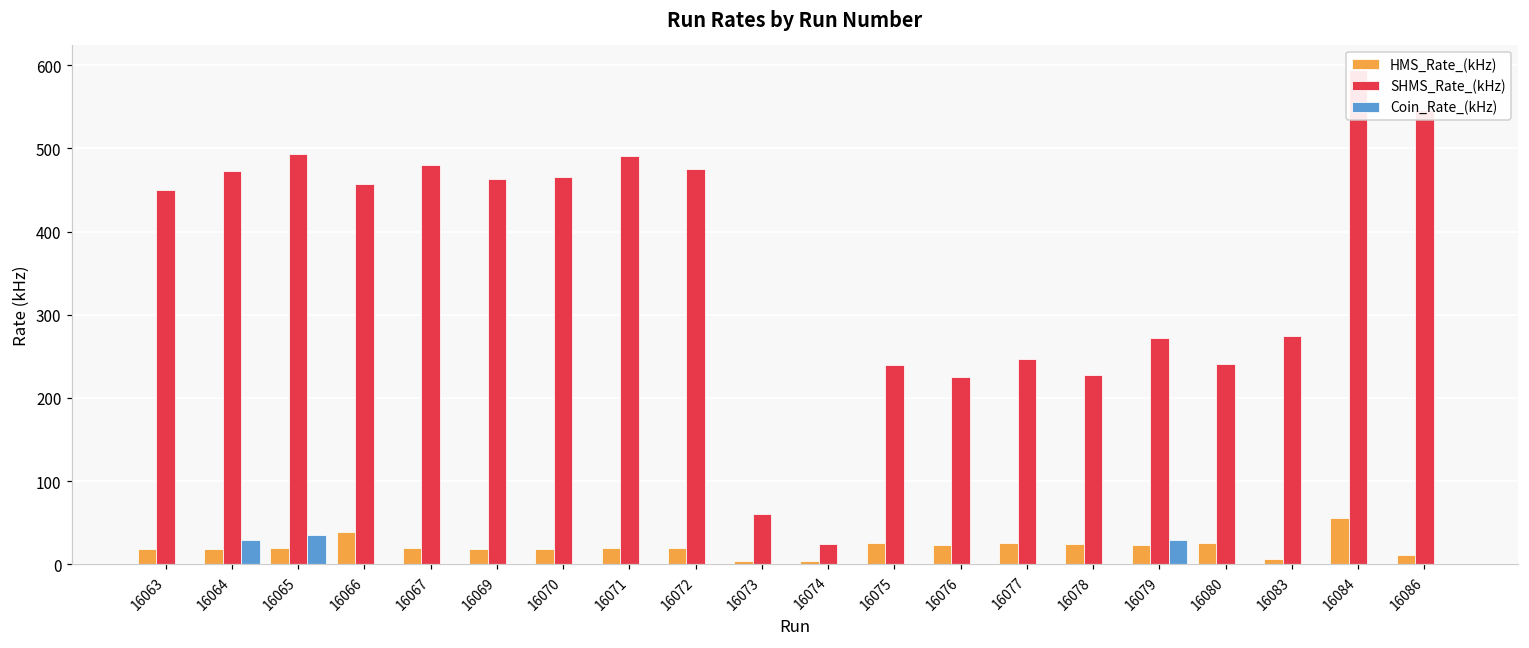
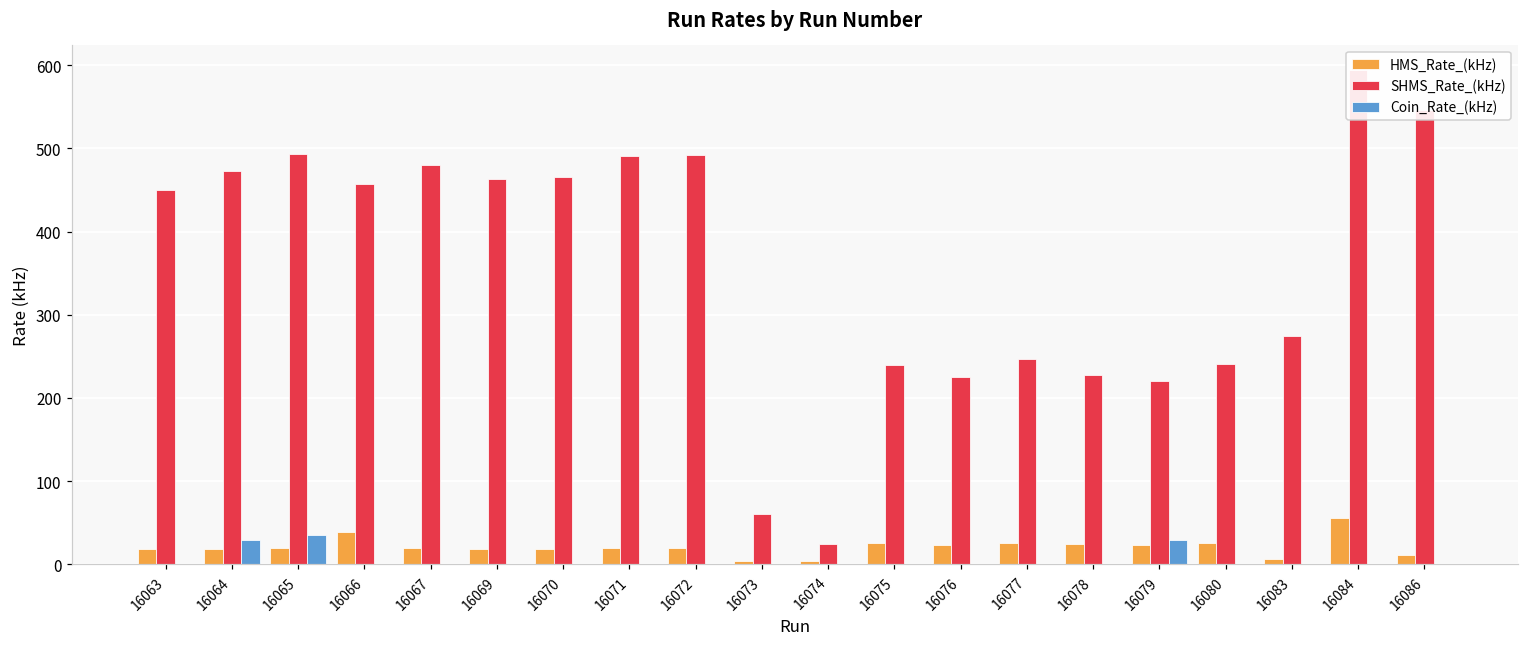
  {
    "HMS_Rate_(kHz)": {
      "16063": 20,
      "16064": 20,
      "16065": 20,
      "16066": 40,
      "16067": 20,
      "16069": 20,
      "16070": 20,
      "16071": 20,
      "16072": 20,
      "16073": 0,
      "16074": 0,
      "16075": 20,
      "16076": 20,
      "16077": 30,
      "16078": 20,
      "16079": 20,
      "16080": 30,
      "16083": 10,
      "16084": 60,
      "16086": 10
    },
    "SHMS_Rate_(kHz)": {
      "16063": 450,
      "16064": 470,
      "16065": 490,
      "16066": 460,
      "16067": 480,
      "16069": 460,
      "16070": 470,
      "16071": 490,
-     "16072": 480,
+     "16072": 490,
      "16073": 60,
      "16074": 20,
      "16075": 240,
      "16076": 230,
      "16077": 250,
      "16078": 230,
-     "16079": 270,
+     "16079": 220,
      "16080": 240,
      "16083": 270
    },
    "Coin_Rate_(kHz)": {
      "16064": 30,
      "16065": 30,
      "16079": 30
    }
  }
